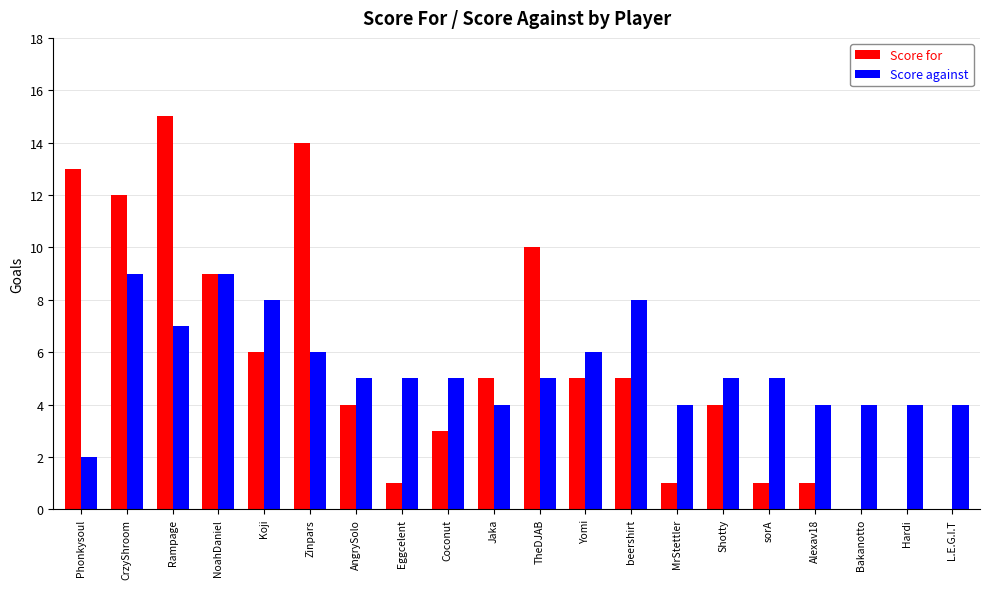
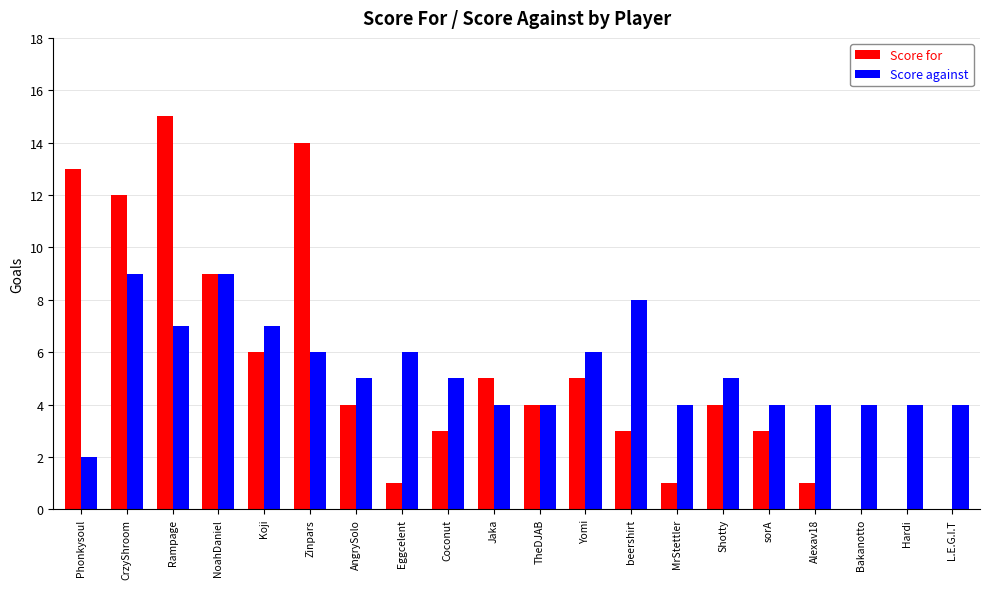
  {
    "Score for": {
      "Phonkysoul": 13,
      "CrzyShroom": 12,
      "Rampage": 15,
      "NoahDaniel": 9,
      "Koji": 6,
      "Zinpars": 14,
      "AngrySolo": 4,
      "Eggcelent": 1,
      "Coconut": 3,
      "Jaka": 5,
-     "TheDJAB": 10,
+     "TheDJAB": 4,
      "Yomi": 5,
-     "beershirt": 5,
+     "beershirt": 3,
      "MrStettler": 1,
      "Shotty": 4,
-     "sorA": 1,
+     "sorA": 3,
      "Alexav18": 1,
      "Bakanotto": 0,
      "Hardi": 0,
      "L.E.G.I.T": 0
    },
    "Score against": {
      "Phonkysoul": 2,
      "CrzyShroom": 9,
      "Rampage": 7,
      "NoahDaniel": 9,
-     "Koji": 8,
+     "Koji": 7,
      "Zinpars": 6,
      "AngrySolo": 5,
-     "Eggcelent": 5,
+     "Eggcelent": 6,
      "Coconut": 5,
      "Jaka": 4,
-     "TheDJAB": 5,
+     "TheDJAB": 4,
      "Yomi": 6,
      "beershirt": 8,
      "MrStettler": 4,
      "Shotty": 5,
-     "sorA": 5,
+     "sorA": 4,
      "Alexav18": 4,
      "Bakanotto": 4,
      "Hardi": 4,
      "L.E.G.I.T": 4
    }
  }
